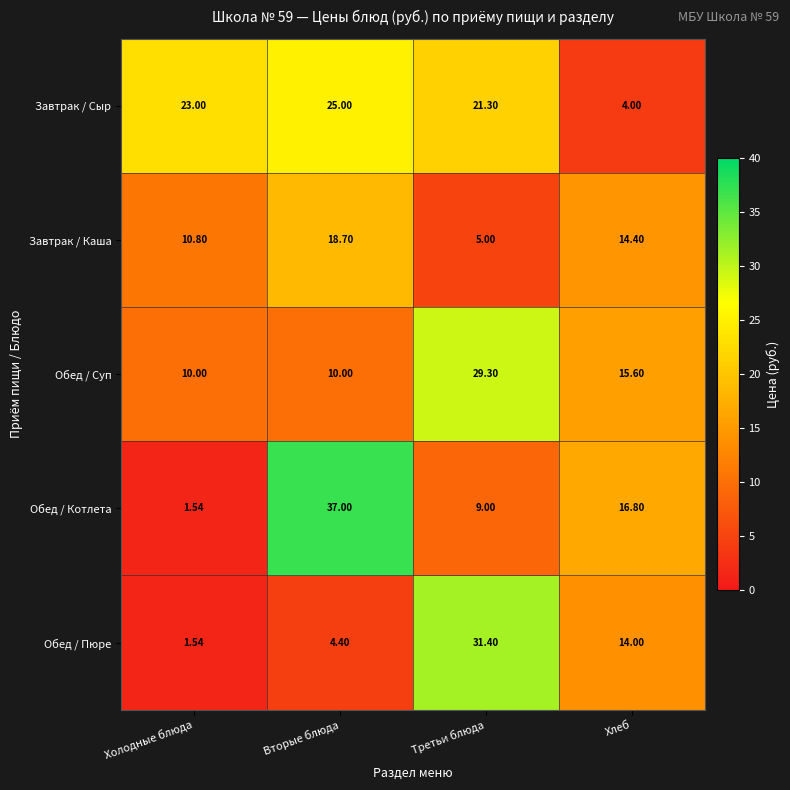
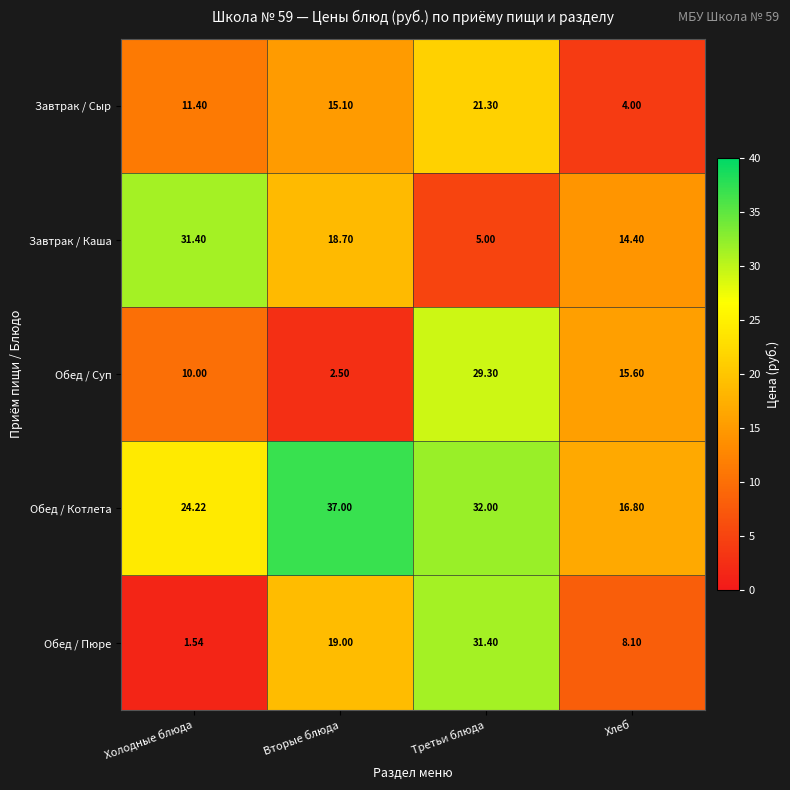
  {
    "Завтрак / Сыр": {
-     "Холодные блюда": 23.00,
-     "Вторые блюда": 25.00,
+     "Холодные блюда": 11.40,
+     "Вторые блюда": 15.10,
      "Третьи блюда": 21.30,
      "Хлеб": 4.00
    },
    "Завтрак / Каша": {
-     "Холодные блюда": 10.80,
+     "Холодные блюда": 31.40,
      "Вторые блюда": 18.70,
      "Третьи блюда": 5.00,
      "Хлеб": 14.40
    },
    "Обед / Суп": {
      "Холодные блюда": 10.00,
-     "Вторые блюда": 10.00,
+     "Вторые блюда": 2.50,
      "Третьи блюда": 29.30,
      "Хлеб": 15.60
    },
    "Обед / Котлета": {
-     "Холодные блюда": 1.54,
+     "Холодные блюда": 24.22,
      "Вторые блюда": 37.00,
-     "Третьи блюда": 9.00,
+     "Третьи блюда": 32.00,
      "Хлеб": 16.80
    },
    "Обед / Пюре": {
      "Холодные блюда": 1.54,
-     "Вторые блюда": 4.40,
+     "Вторые блюда": 19.00,
      "Третьи блюда": 31.40,
-     "Хлеб": 14.00
+     "Хлеб": 8.10
    }
  }
